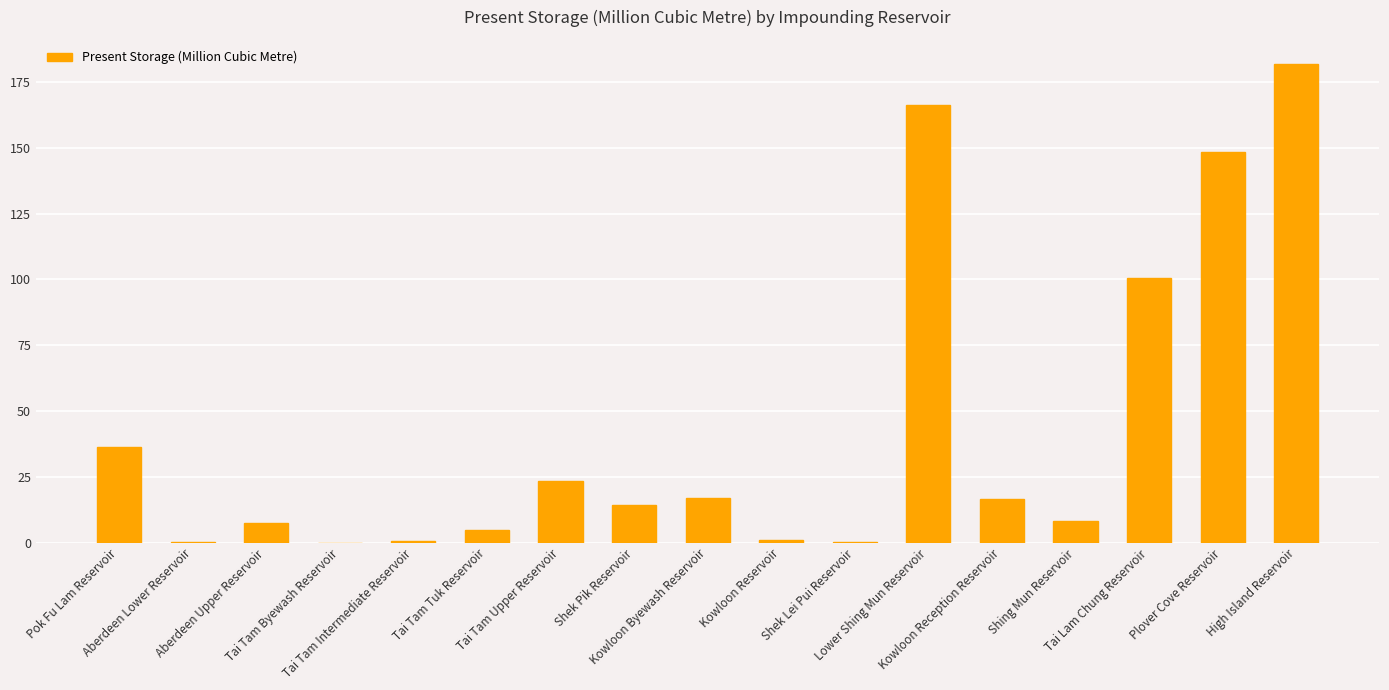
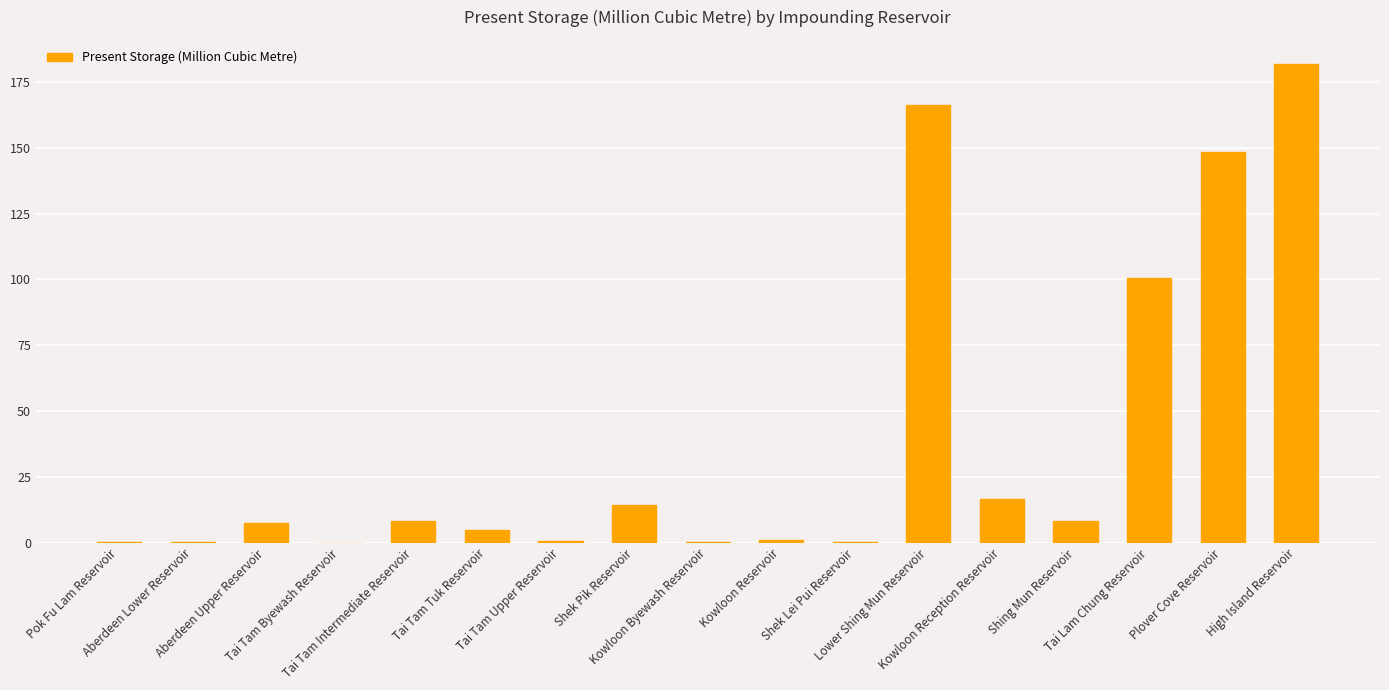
  {
-   "Pok Fu Lam Reservoir": 36,
+   "Pok Fu Lam Reservoir": 0,
    "Aberdeen Upper Reservoir": 8,
-   "Tai Tam Intermediate Reservoir": 1,
+   "Tai Tam Intermediate Reservoir": 8,
    "Tai Tam Tuk Reservoir": 5,
-   "Tai Tam Upper Reservoir": 23,
+   "Tai Tam Upper Reservoir": 1,
    "Shek Pik Reservoir": 14,
-   "Kowloon Byewash Reservoir": 17,
+   "Kowloon Byewash Reservoir": 0,
    "Lower Shing Mun Reservoir": 166,
    "Kowloon Reception Reservoir": 16,
    "Shing Mun Reservoir": 8,
    "Tai Lam Chung Reservoir": 100,
    "Plover Cove Reservoir": 149,
    "High Island Reservoir": 182
  }
